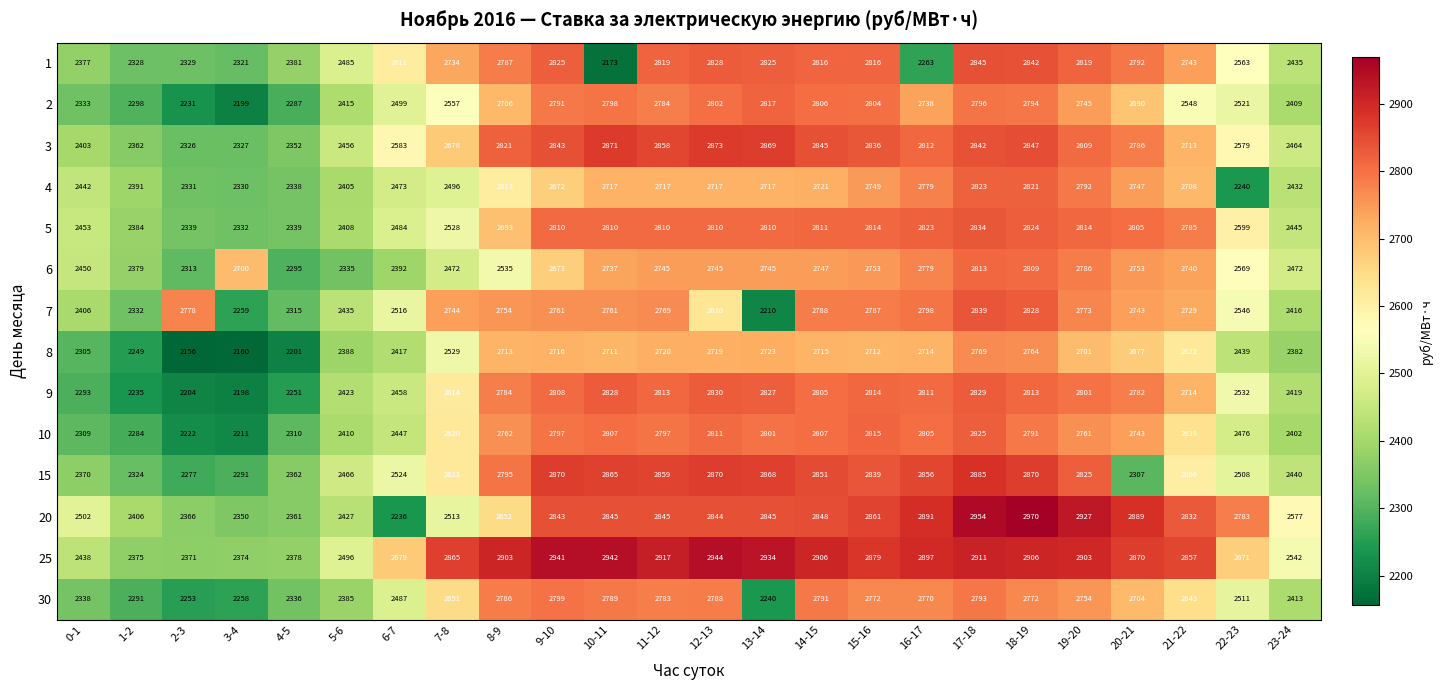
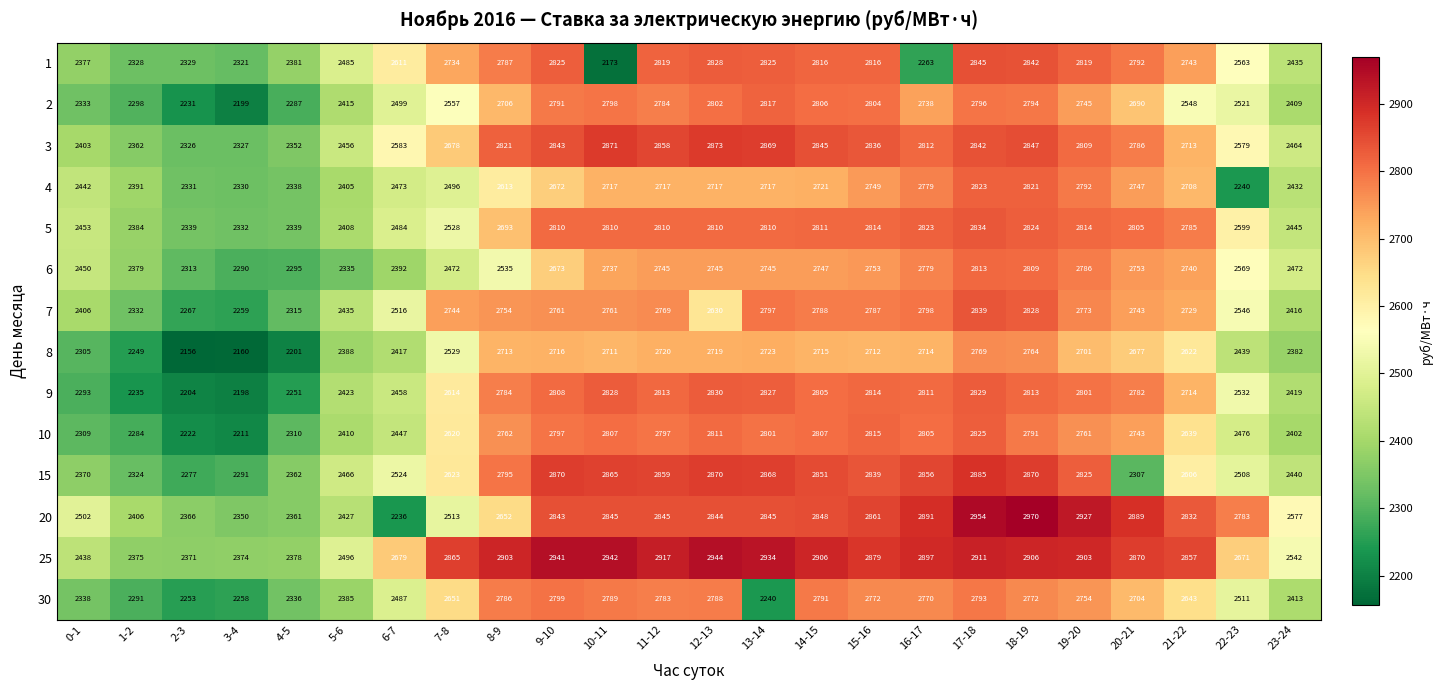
  {
    "6": {
      "0-1": 2450,
      "1-2": 2379,
      "2-3": 2313,
-     "3-4": 2700,
+     "3-4": 2290,
      "4-5": 2295,
      "5-6": 2335,
      "6-7": 2392,
      "7-8": 2472,
      "8-9": 2535,
      "9-10": 2673,
      "10-11": 2737,
      "11-12": 2745,
      "12-13": 2745,
      "13-14": 2745,
      "14-15": 2747,
      "15-16": 2753,
      "16-17": 2779,
      "17-18": 2813,
      "18-19": 2809,
      "19-20": 2786,
      "20-21": 2753,
      "21-22": 2740,
      "22-23": 2569,
      "23-24": 2472
    },
    "7": {
      "0-1": 2406,
      "1-2": 2332,
-     "2-3": 2778,
+     "2-3": 2267,
      "3-4": 2259,
      "4-5": 2315,
      "5-6": 2435,
      "6-7": 2516,
      "7-8": 2744,
      "8-9": 2754,
      "9-10": 2761,
      "10-11": 2761,
      "11-12": 2769,
      "12-13": 2630,
-     "13-14": 2210,
+     "13-14": 2797,
      "14-15": 2788,
      "15-16": 2787,
      "16-17": 2798,
      "17-18": 2839,
      "18-19": 2828,
      "19-20": 2773,
      "20-21": 2743,
      "21-22": 2729,
      "22-23": 2546,
      "23-24": 2416
    }
  }
